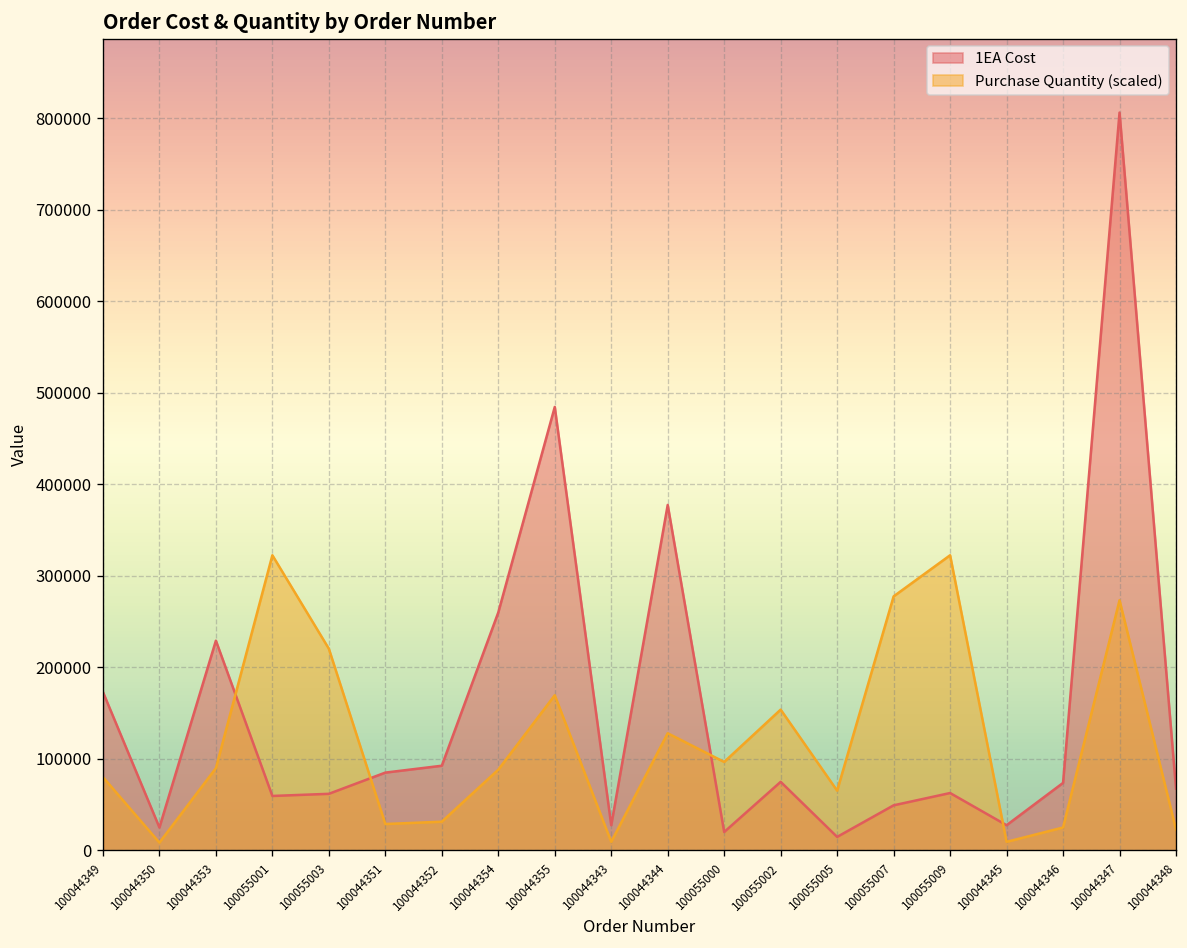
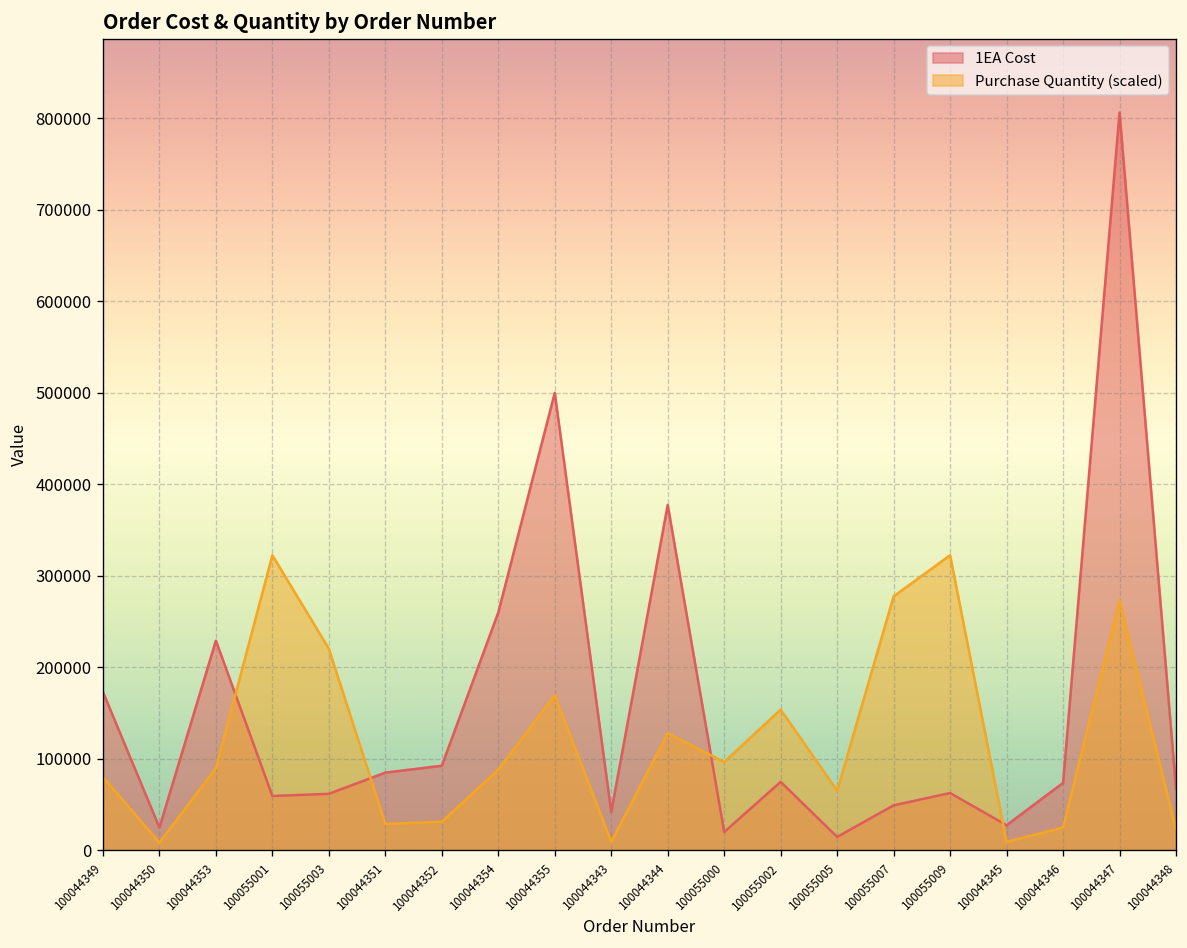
  {
    "1EA Cost": {
      "100044349": 170000,
      "100044350": 30000,
      "100044353": 230000,
      "100055001": 60000,
      "100055003": 60000,
      "100044351": 90000,
      "100044352": 90000,
      "100044354": 260000,
-     "100044355": 480000,
-     "100044343": 30000,
+     "100044355": 500000,
+     "100044343": 40000,
      "100044344": 380000,
      "100055000": 20000,
      "100055002": 70000,
      "100055005": 10000,
      "100055007": 50000,
      "100055009": 60000,
      "100044345": 30000,
      "100044346": 70000,
      "100044347": 810000,
      "100044348": 70000
    },
    "Purchase Quantity (scaled)": {
      "100044349": 80000,
      "100044350": 10000,
      "100044353": 90000,
      "100055001": 320000,
      "100055003": 220000,
      "100044351": 30000,
      "100044352": 30000,
      "100044354": 90000,
      "100044355": 170000,
      "100044343": 10000,
      "100044344": 130000,
      "100055000": 100000,
      "100055002": 150000,
      "100055005": 70000,
      "100055007": 280000,
      "100055009": 320000,
      "100044345": 10000,
      "100044346": 30000,
      "100044347": 270000,
      "100044348": 20000
    }
  }
